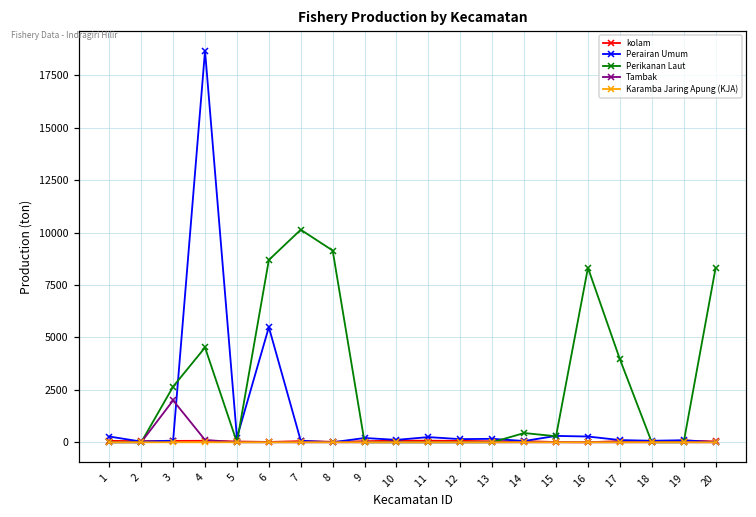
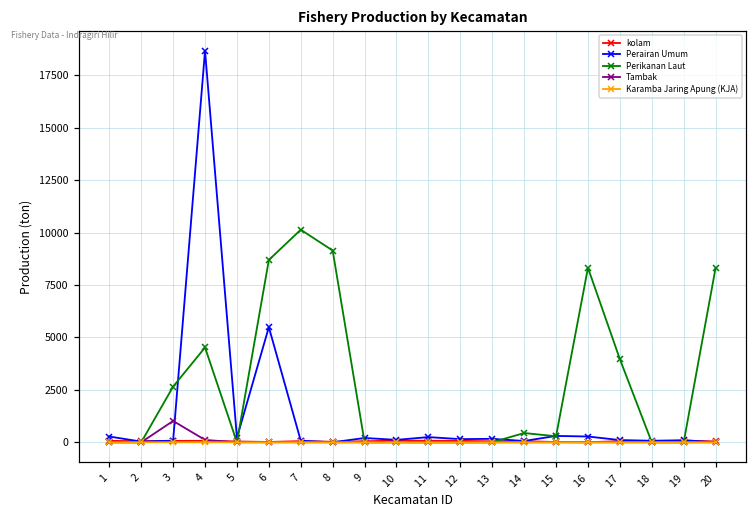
  {
    "Perairan Umum": {
      "1": 300,
      "4": 18700,
      "5": 200,
      "6": 5500,
      "9": 200,
      "11": 200,
      "16": 300
    },
    "Perikanan Laut": {
      "3": 2700,
      "4": 4500,
      "6": 8700,
      "7": 10100,
      "8": 9100,
      "14": 400,
      "16": 8300,
      "17": 4000,
      "20": 8300
    },
    "Tambak": {
-     "3": 2000
+     "3": 1000
    }
  }
